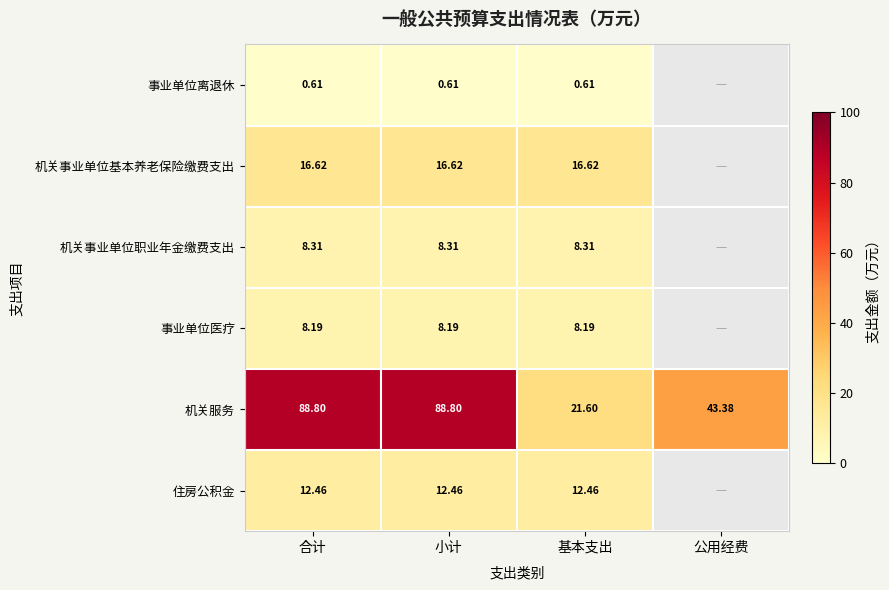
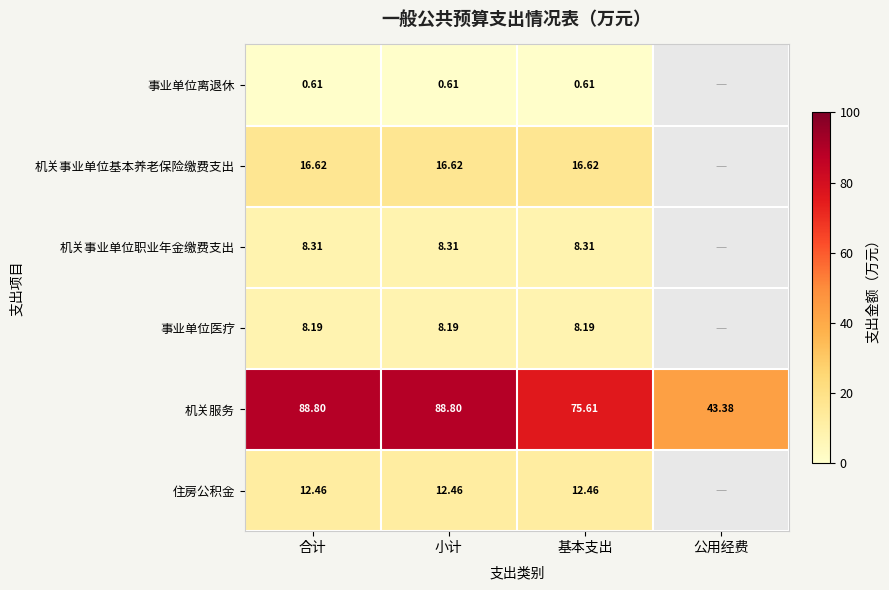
  {
    "事业单位离退休": {
      "合计": 0.61,
      "小计": 0.61,
      "基本支出": 0.61
    },
    "机关事业单位基本养老保险缴费支出": {
      "合计": 16.62,
      "小计": 16.62,
      "基本支出": 16.62
    },
    "机关事业单位职业年金缴费支出": {
      "合计": 8.31,
      "小计": 8.31,
      "基本支出": 8.31
    },
    "事业单位医疗": {
      "合计": 8.19,
      "小计": 8.19,
      "基本支出": 8.19
    },
    "机关服务": {
      "合计": 88.80,
      "小计": 88.80,
-     "基本支出": 21.60,
+     "基本支出": 75.61,
      "公用经费": 43.38
    },
    "住房公积金": {
      "合计": 12.46,
      "小计": 12.46,
      "基本支出": 12.46
    }
  }
